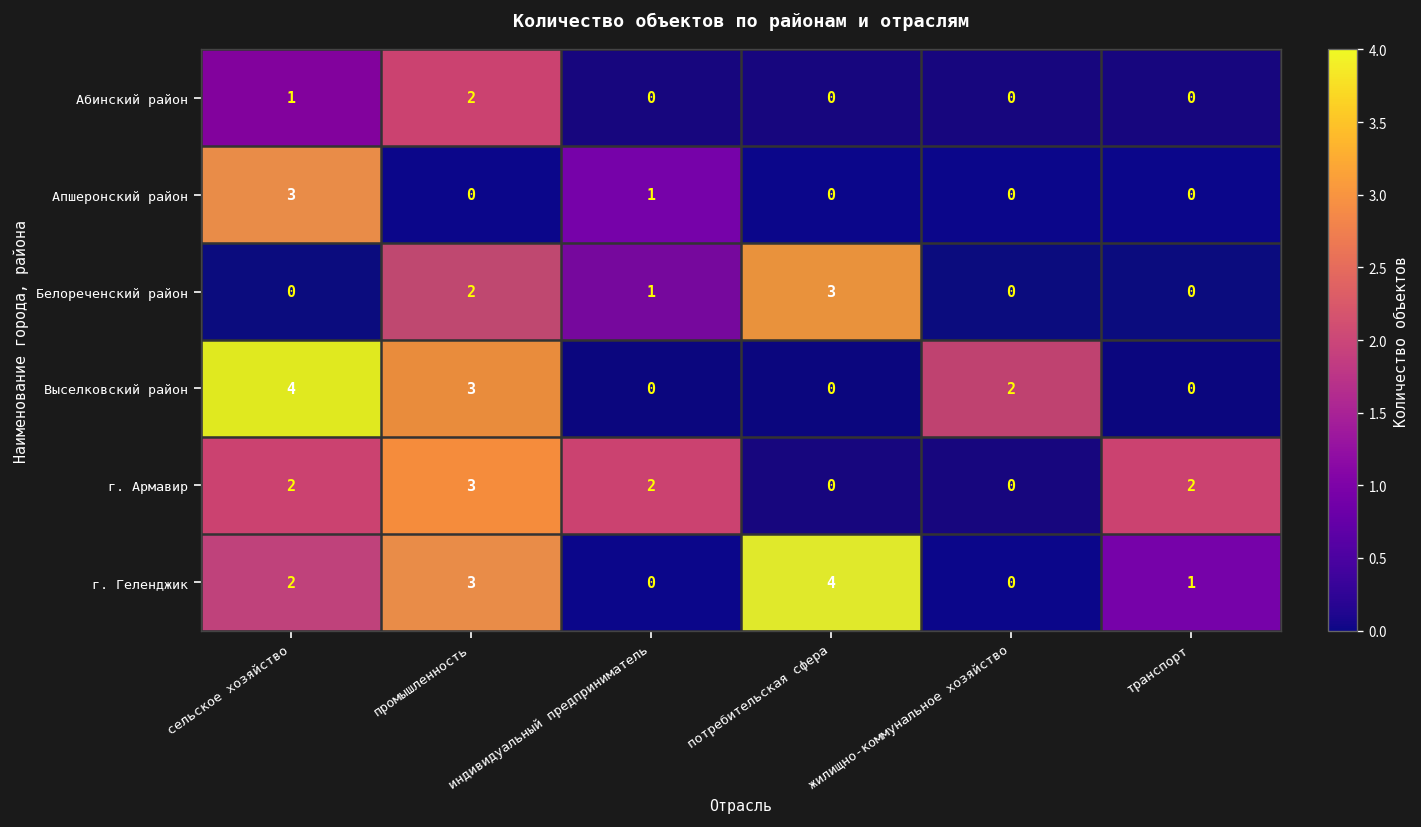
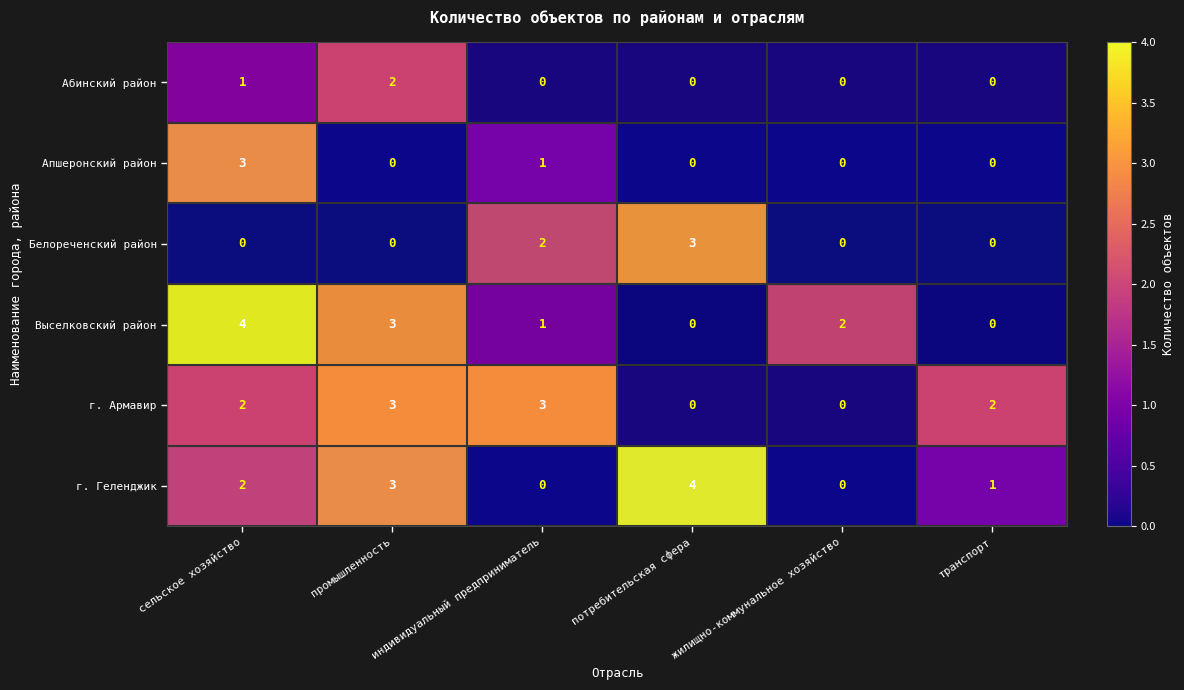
  {
    "Абинский район": {
      "сельское хозяйство": 1,
      "промышленность": 2,
      "индивидуальный предприниматель": 0,
      "потребительская сфера": 0,
      "жилищно-коммунальное хозяйство": 0,
      "транспорт": 0
    },
    "Апшеронский район": {
      "сельское хозяйство": 3,
      "промышленность": 0,
      "индивидуальный предприниматель": 1,
      "потребительская сфера": 0,
      "жилищно-коммунальное хозяйство": 0,
      "транспорт": 0
    },
    "Белореченский район": {
      "сельское хозяйство": 0,
-     "промышленность": 2,
-     "индивидуальный предприниматель": 1,
+     "промышленность": 0,
+     "индивидуальный предприниматель": 2,
      "потребительская сфера": 3,
      "жилищно-коммунальное хозяйство": 0,
      "транспорт": 0
    },
    "Выселковский район": {
      "сельское хозяйство": 4,
      "промышленность": 3,
-     "индивидуальный предприниматель": 0,
+     "индивидуальный предприниматель": 1,
      "потребительская сфера": 0,
      "жилищно-коммунальное хозяйство": 2,
      "транспорт": 0
    },
    "г. Армавир": {
      "сельское хозяйство": 2,
      "промышленность": 3,
-     "индивидуальный предприниматель": 2,
+     "индивидуальный предприниматель": 3,
      "потребительская сфера": 0,
      "жилищно-коммунальное хозяйство": 0,
      "транспорт": 2
    },
    "г. Геленджик": {
      "сельское хозяйство": 2,
      "промышленность": 3,
      "индивидуальный предприниматель": 0,
      "потребительская сфера": 4,
      "жилищно-коммунальное хозяйство": 0,
      "транспорт": 1
    }
  }
